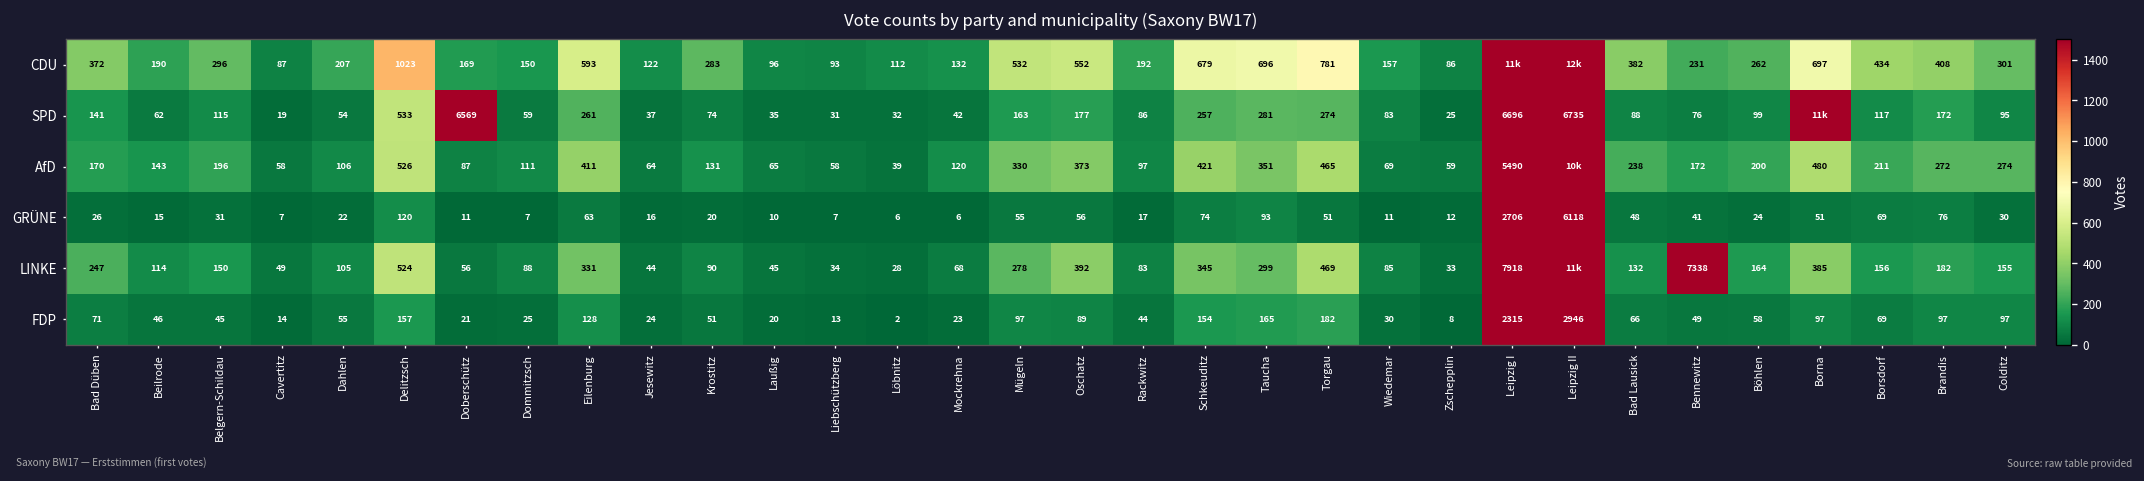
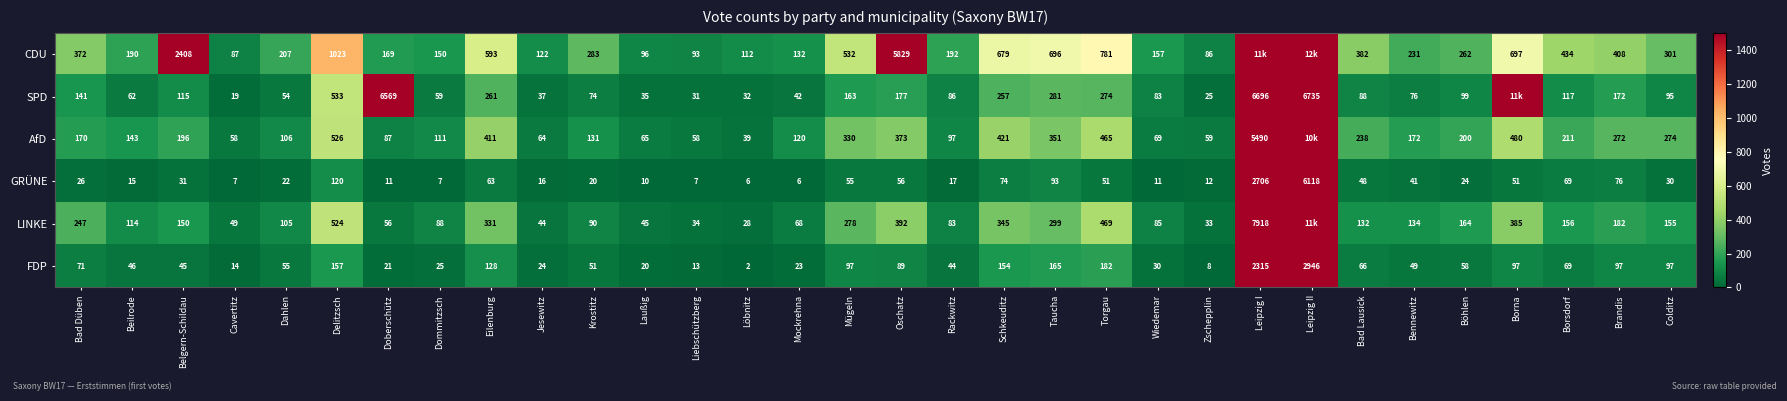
  {
    "CDU": {
      "Bad Düben": "372",
      "Beilrode": "190",
-     "Belgern-Schildau": "296",
+     "Belgern-Schildau": "2408",
      "Cavertitz": "87",
      "Dahlen": "207",
      "Delitzsch": "1023",
      "Doberschütz": "169",
      "Dommitzsch": "150",
      "Eilenburg": "593",
      "Jesewitz": "122",
      "Krostitz": "283",
      "Laußig": "96",
      "Liebschützberg": "93",
      "Löbnitz": "112",
      "Mockrehna": "132",
      "Mügeln": "532",
-     "Oschatz": "552",
+     "Oschatz": "5829",
      "Rackwitz": "192",
      "Schkeuditz": "679",
      "Taucha": "696",
      "Torgau": "781",
      "Wiedemar": "157",
      "Zschepplin": "86",
      "Leipzig I": "11k",
      "Leipzig II": "12k",
      "Bad Lausick": "382",
      "Bennewitz": "231",
      "Böhlen": "262",
      "Borna": "697",
      "Borsdorf": "434",
      "Brandis": "408",
      "Colditz": "301"
    },
    "SPD": {
      "Bad Düben": "141",
      "Beilrode": "62",
      "Belgern-Schildau": "115",
      "Cavertitz": "19",
      "Dahlen": "54",
      "Delitzsch": "533",
      "Doberschütz": "6569",
      "Dommitzsch": "59",
      "Eilenburg": "261",
      "Jesewitz": "37",
      "Krostitz": "74",
      "Laußig": "35",
      "Liebschützberg": "31",
      "Löbnitz": "32",
      "Mockrehna": "42",
      "Mügeln": "163",
      "Oschatz": "177",
      "Rackwitz": "86",
      "Schkeuditz": "257",
      "Taucha": "281",
      "Torgau": "274",
      "Wiedemar": "83",
      "Zschepplin": "25",
      "Leipzig I": "6696",
      "Leipzig II": "6735",
      "Bad Lausick": "88",
      "Bennewitz": "76",
      "Böhlen": "99",
      "Borna": "11k",
      "Borsdorf": "117",
      "Brandis": "172",
      "Colditz": "95"
    },
    "AfD": {
      "Bad Düben": "170",
      "Beilrode": "143",
      "Belgern-Schildau": "196",
      "Cavertitz": "58",
      "Dahlen": "106",
      "Delitzsch": "526",
      "Doberschütz": "87",
      "Dommitzsch": "111",
      "Eilenburg": "411",
      "Jesewitz": "64",
      "Krostitz": "131",
      "Laußig": "65",
      "Liebschützberg": "58",
      "Löbnitz": "39",
      "Mockrehna": "120",
      "Mügeln": "330",
      "Oschatz": "373",
      "Rackwitz": "97",
      "Schkeuditz": "421",
      "Taucha": "351",
      "Torgau": "465",
      "Wiedemar": "69",
      "Zschepplin": "59",
      "Leipzig I": "5490",
      "Leipzig II": "10k",
      "Bad Lausick": "238",
      "Bennewitz": "172",
      "Böhlen": "200",
      "Borna": "480",
      "Borsdorf": "211",
      "Brandis": "272",
      "Colditz": "274"
    },
    "GRÜNE": {
      "Bad Düben": "26",
      "Beilrode": "15",
      "Belgern-Schildau": "31",
      "Cavertitz": "7",
      "Dahlen": "22",
      "Delitzsch": "120",
      "Doberschütz": "11",
      "Dommitzsch": "7",
      "Eilenburg": "63",
      "Jesewitz": "16",
      "Krostitz": "20",
      "Laußig": "10",
      "Liebschützberg": "7",
      "Löbnitz": "6",
      "Mockrehna": "6",
      "Mügeln": "55",
      "Oschatz": "56",
      "Rackwitz": "17",
      "Schkeuditz": "74",
      "Taucha": "93",
      "Torgau": "51",
      "Wiedemar": "11",
      "Zschepplin": "12",
      "Leipzig I": "2706",
      "Leipzig II": "6118",
      "Bad Lausick": "48",
      "Bennewitz": "41",
      "Böhlen": "24",
      "Borna": "51",
      "Borsdorf": "69",
      "Brandis": "76",
      "Colditz": "30"
    },
    "LINKE": {
      "Bad Düben": "247",
      "Beilrode": "114",
      "Belgern-Schildau": "150",
      "Cavertitz": "49",
      "Dahlen": "105",
      "Delitzsch": "524",
      "Doberschütz": "56",
      "Dommitzsch": "88",
      "Eilenburg": "331",
      "Jesewitz": "44",
      "Krostitz": "90",
      "Laußig": "45",
      "Liebschützberg": "34",
      "Löbnitz": "28",
      "Mockrehna": "68",
      "Mügeln": "278",
      "Oschatz": "392",
      "Rackwitz": "83",
      "Schkeuditz": "345",
      "Taucha": "299",
      "Torgau": "469",
      "Wiedemar": "85",
      "Zschepplin": "33",
      "Leipzig I": "7918",
      "Leipzig II": "11k",
      "Bad Lausick": "132",
-     "Bennewitz": "7338",
+     "Bennewitz": "134",
      "Böhlen": "164",
      "Borna": "385",
      "Borsdorf": "156",
      "Brandis": "182",
      "Colditz": "155"
    },
    "FDP": {
      "Bad Düben": "71",
      "Beilrode": "46",
      "Belgern-Schildau": "45",
      "Cavertitz": "14",
      "Dahlen": "55",
      "Delitzsch": "157",
      "Doberschütz": "21",
      "Dommitzsch": "25",
      "Eilenburg": "128",
      "Jesewitz": "24",
      "Krostitz": "51",
      "Laußig": "20",
      "Liebschützberg": "13",
      "Löbnitz": "2",
      "Mockrehna": "23",
      "Mügeln": "97",
      "Oschatz": "89",
      "Rackwitz": "44",
      "Schkeuditz": "154",
      "Taucha": "165",
      "Torgau": "182",
      "Wiedemar": "30",
      "Zschepplin": "8",
      "Leipzig I": "2315",
      "Leipzig II": "2946",
      "Bad Lausick": "66",
      "Bennewitz": "49",
      "Böhlen": "58",
      "Borna": "97",
      "Borsdorf": "69",
      "Brandis": "97",
      "Colditz": "97"
    }
  }
